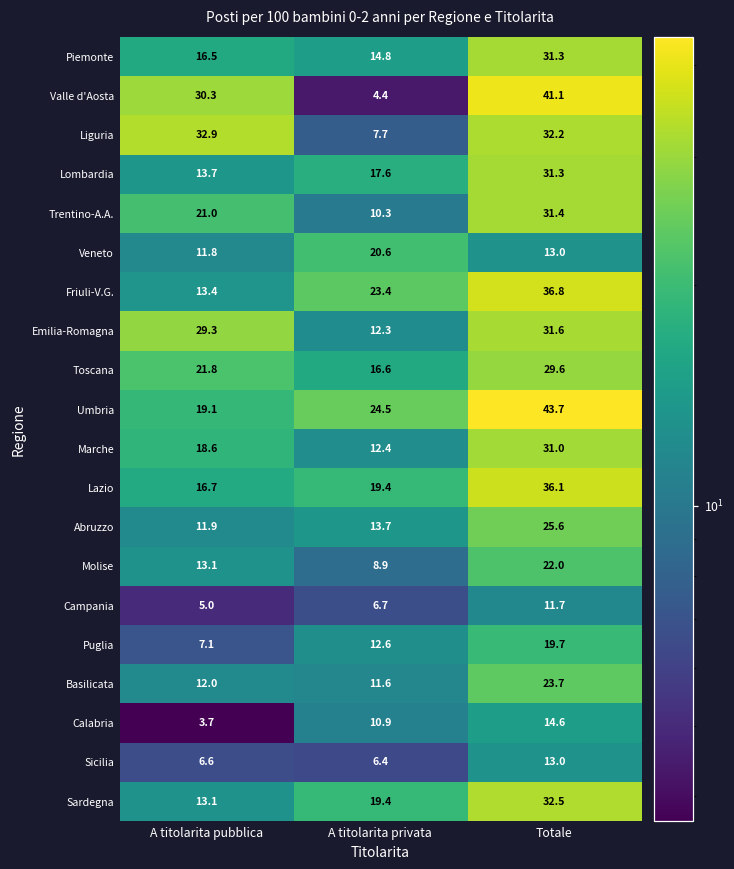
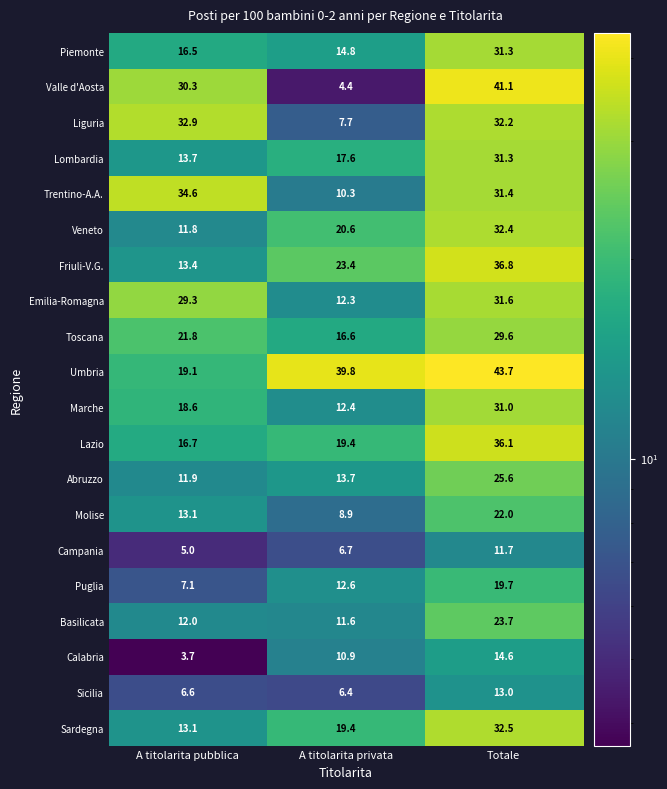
  {
    "Piemonte": {
      "A titolarita pubblica": 16.5,
      "A titolarita privata": 14.8,
      "Totale": 31.3
    },
    "Valle d'Aosta": {
      "A titolarita pubblica": 30.3,
      "A titolarita privata": 4.4,
      "Totale": 41.1
    },
    "Liguria": {
      "A titolarita pubblica": 32.9,
      "A titolarita privata": 7.7,
      "Totale": 32.2
    },
    "Lombardia": {
      "A titolarita pubblica": 13.7,
      "A titolarita privata": 17.6,
      "Totale": 31.3
    },
    "Trentino-A.A.": {
-     "A titolarita pubblica": 21.0,
+     "A titolarita pubblica": 34.6,
      "A titolarita privata": 10.3,
      "Totale": 31.4
    },
    "Veneto": {
      "A titolarita pubblica": 11.8,
      "A titolarita privata": 20.6,
-     "Totale": 13.0
+     "Totale": 32.4
    },
    "Friuli-V.G.": {
      "A titolarita pubblica": 13.4,
      "A titolarita privata": 23.4,
      "Totale": 36.8
    },
    "Emilia-Romagna": {
      "A titolarita pubblica": 29.3,
      "A titolarita privata": 12.3,
      "Totale": 31.6
    },
    "Toscana": {
      "A titolarita pubblica": 21.8,
      "A titolarita privata": 16.6,
      "Totale": 29.6
    },
    "Umbria": {
      "A titolarita pubblica": 19.1,
-     "A titolarita privata": 24.5,
+     "A titolarita privata": 39.8,
      "Totale": 43.7
    },
    "Marche": {
      "A titolarita pubblica": 18.6,
      "A titolarita privata": 12.4,
      "Totale": 31.0
    },
    "Lazio": {
      "A titolarita pubblica": 16.7,
      "A titolarita privata": 19.4,
      "Totale": 36.1
    },
    "Abruzzo": {
      "A titolarita pubblica": 11.9,
      "A titolarita privata": 13.7,
      "Totale": 25.6
    },
    "Molise": {
      "A titolarita pubblica": 13.1,
      "A titolarita privata": 8.9,
      "Totale": 22.0
    },
    "Campania": {
      "A titolarita pubblica": 5.0,
      "A titolarita privata": 6.7,
      "Totale": 11.7
    },
    "Puglia": {
      "A titolarita pubblica": 7.1,
      "A titolarita privata": 12.6,
      "Totale": 19.7
    },
    "Basilicata": {
      "A titolarita pubblica": 12.0,
      "A titolarita privata": 11.6,
      "Totale": 23.7
    },
    "Calabria": {
      "A titolarita pubblica": 3.7,
      "A titolarita privata": 10.9,
      "Totale": 14.6
    },
    "Sicilia": {
      "A titolarita pubblica": 6.6,
      "A titolarita privata": 6.4,
      "Totale": 13.0
    },
    "Sardegna": {
      "A titolarita pubblica": 13.1,
      "A titolarita privata": 19.4,
      "Totale": 32.5
    }
  }
